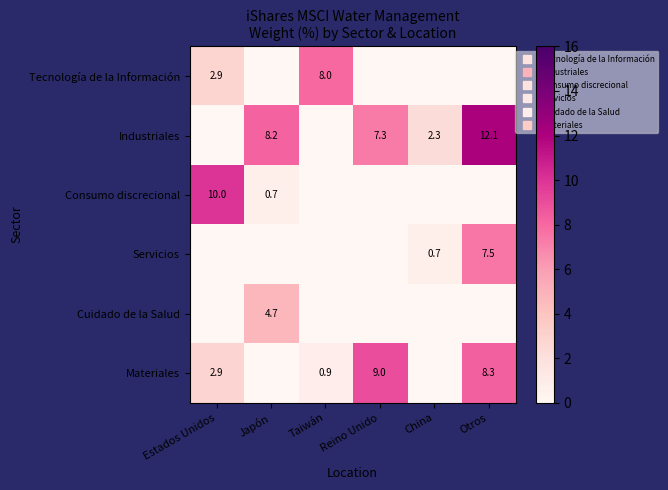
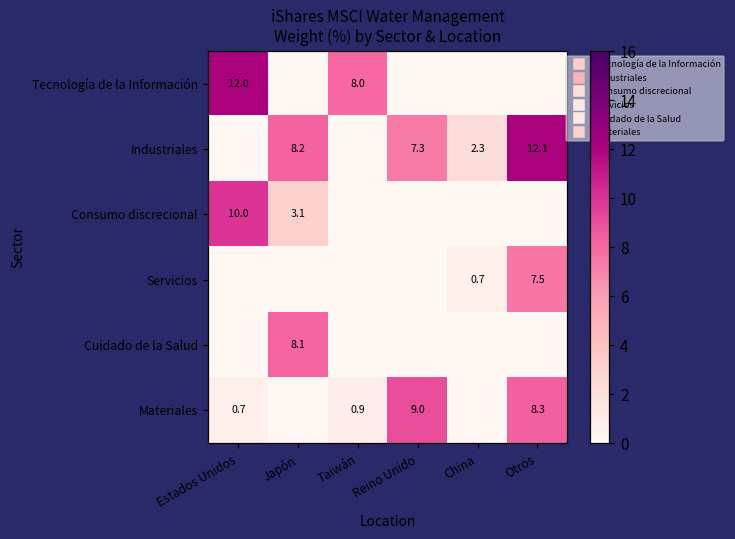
  {
    "Tecnología de la Información": {
-     "Estados Unidos": 2.9,
+     "Estados Unidos": 12.0,
      "Taiwán": 8.0
    },
    "Industriales": {
      "Japón": 8.2,
      "Reino Unido": 7.3,
      "China": 2.3,
      "Otros": 12.1
    },
    "Consumo discrecional": {
      "Estados Unidos": 10.0,
-     "Japón": 0.7
+     "Japón": 3.1
    },
    "Servicios": {
      "China": 0.7,
      "Otros": 7.5
    },
    "Cuidado de la Salud": {
-     "Japón": 4.7
+     "Japón": 8.1
    },
    "Materiales": {
-     "Estados Unidos": 2.9,
+     "Estados Unidos": 0.7,
      "Taiwán": 0.9,
      "Reino Unido": 9.0,
      "Otros": 8.3
    }
  }
